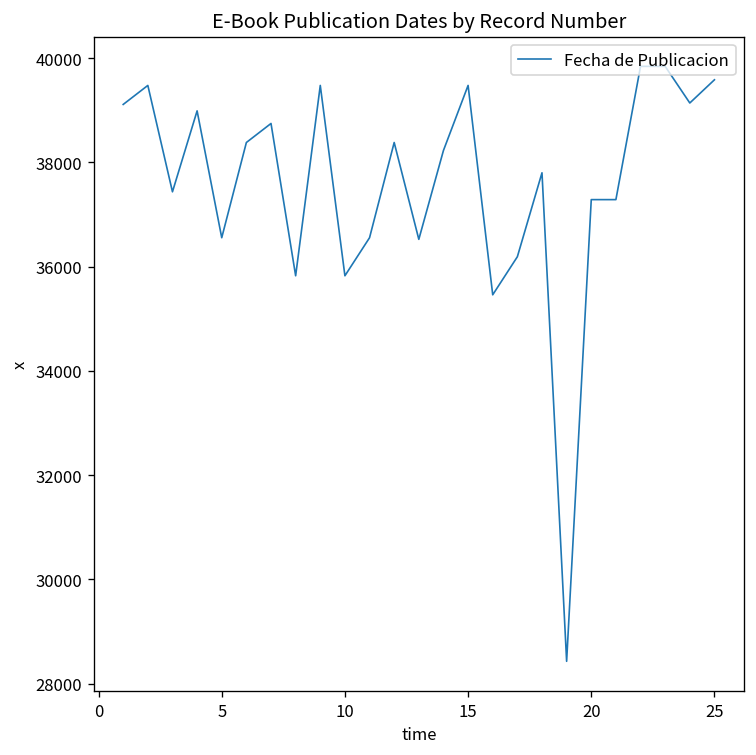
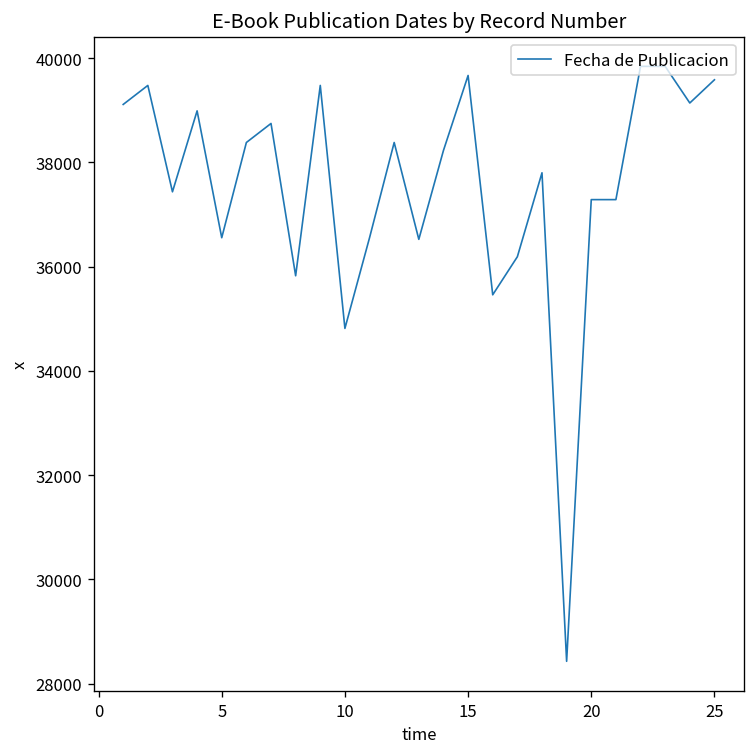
  {
    "5": 36600,
-   "10": 35800,
-   "15": 39500,
+   "10": 34800,
+   "15": 39700,
    "20": 37300,
    "25": 39600
  }
